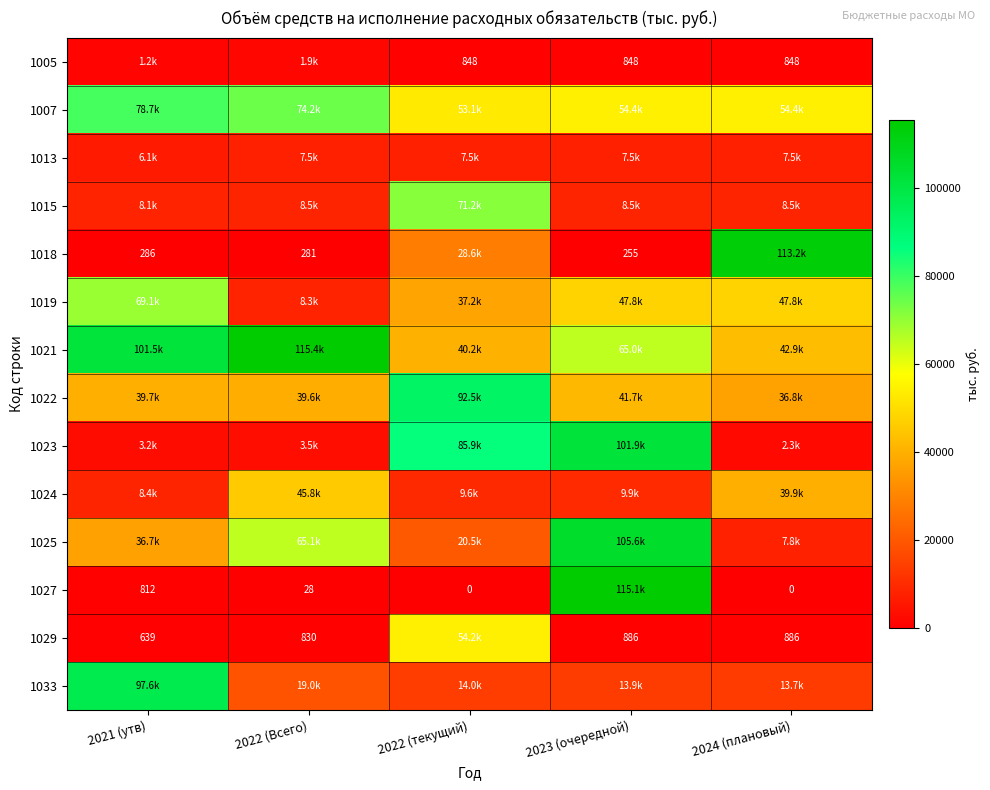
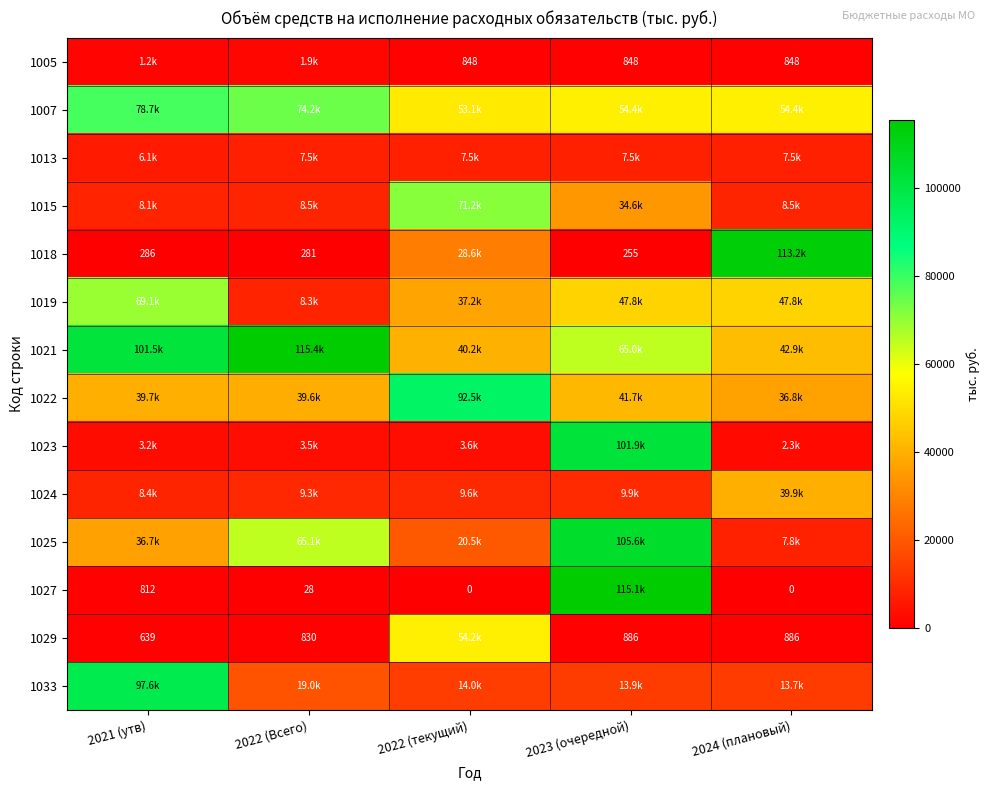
  {
    "1005": {
      "2021 (утв)": "1.2k",
      "2022 (Всего)": "1.9k",
      "2022 (текущий)": "848",
      "2023 (очередной)": "848",
      "2024 (плановый)": "848"
    },
    "1007": {
      "2021 (утв)": "78.7k",
      "2022 (Всего)": "74.2k",
      "2022 (текущий)": "53.1k",
      "2023 (очередной)": "54.4k",
      "2024 (плановый)": "54.4k"
    },
    "1013": {
      "2021 (утв)": "6.1k",
      "2022 (Всего)": "7.5k",
      "2022 (текущий)": "7.5k",
      "2023 (очередной)": "7.5k",
      "2024 (плановый)": "7.5k"
    },
    "1015": {
      "2021 (утв)": "8.1k",
      "2022 (Всего)": "8.5k",
      "2022 (текущий)": "71.2k",
-     "2023 (очередной)": "8.5k",
+     "2023 (очередной)": "34.6k",
      "2024 (плановый)": "8.5k"
    },
    "1018": {
      "2021 (утв)": "286",
      "2022 (Всего)": "281",
      "2022 (текущий)": "28.6k",
      "2023 (очередной)": "255",
      "2024 (плановый)": "113.2k"
    },
    "1019": {
      "2021 (утв)": "69.1k",
      "2022 (Всего)": "8.3k",
      "2022 (текущий)": "37.2k",
      "2023 (очередной)": "47.8k",
      "2024 (плановый)": "47.8k"
    },
    "1021": {
      "2021 (утв)": "101.5k",
      "2022 (Всего)": "115.4k",
      "2022 (текущий)": "40.2k",
      "2023 (очередной)": "65.0k",
      "2024 (плановый)": "42.9k"
    },
    "1022": {
      "2021 (утв)": "39.7k",
      "2022 (Всего)": "39.6k",
      "2022 (текущий)": "92.5k",
      "2023 (очередной)": "41.7k",
      "2024 (плановый)": "36.8k"
    },
    "1023": {
      "2021 (утв)": "3.2k",
      "2022 (Всего)": "3.5k",
-     "2022 (текущий)": "85.9k",
+     "2022 (текущий)": "3.6k",
      "2023 (очередной)": "101.9k",
      "2024 (плановый)": "2.3k"
    },
    "1024": {
      "2021 (утв)": "8.4k",
-     "2022 (Всего)": "45.8k",
+     "2022 (Всего)": "9.3k",
      "2022 (текущий)": "9.6k",
      "2023 (очередной)": "9.9k",
      "2024 (плановый)": "39.9k"
    },
    "1025": {
      "2021 (утв)": "36.7k",
      "2022 (Всего)": "65.1k",
      "2022 (текущий)": "20.5k",
      "2023 (очередной)": "105.6k",
      "2024 (плановый)": "7.8k"
    },
    "1027": {
      "2021 (утв)": "812",
      "2022 (Всего)": "28",
      "2022 (текущий)": "0",
      "2023 (очередной)": "115.1k",
      "2024 (плановый)": "0"
    },
    "1029": {
      "2021 (утв)": "639",
      "2022 (Всего)": "830",
      "2022 (текущий)": "54.2k",
      "2023 (очередной)": "886",
      "2024 (плановый)": "886"
    },
    "1033": {
      "2021 (утв)": "97.6k",
      "2022 (Всего)": "19.0k",
      "2022 (текущий)": "14.0k",
      "2023 (очередной)": "13.9k",
      "2024 (плановый)": "13.7k"
    }
  }
